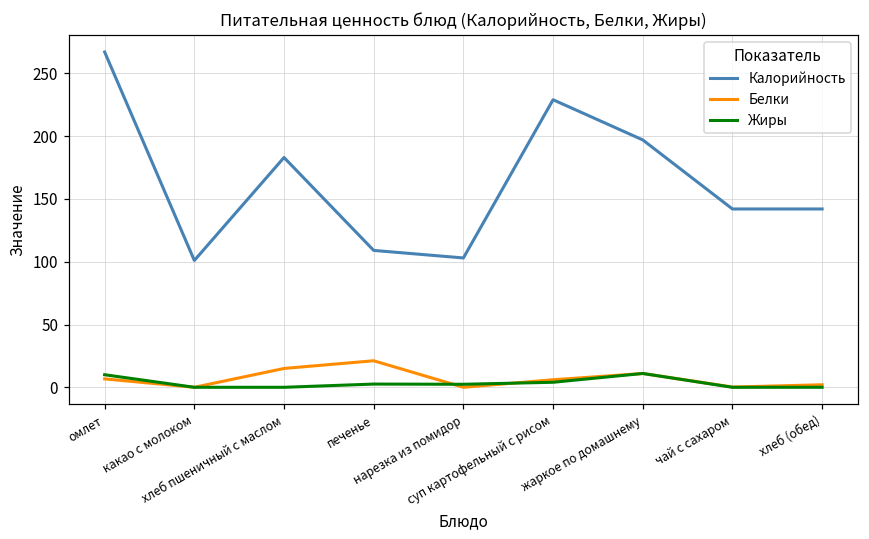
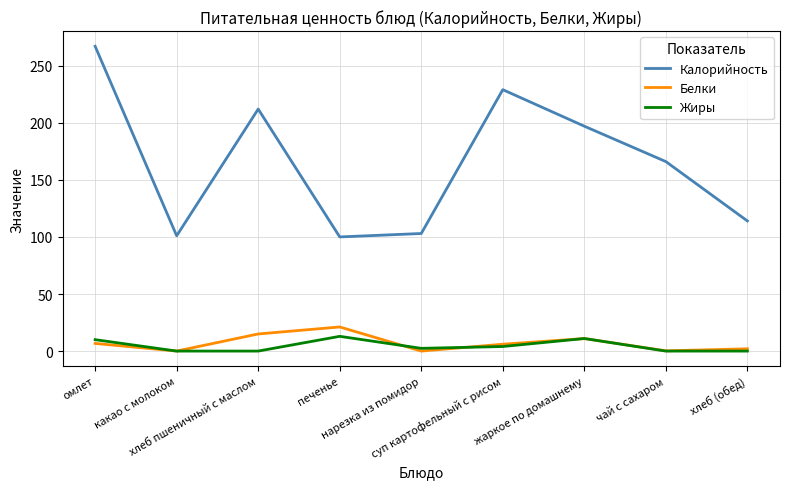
  {
    "Калорийность": {
      "омлет": 267,
      "какао с молоком": 101,
-     "хлеб пшеничный с маслом": 183,
-     "печенье": 109,
+     "хлеб пшеничный с маслом": 212,
+     "печенье": 100,
      "нарезка из помидор": 103,
      "суп картофельный с рисом": 229,
      "жаркое по домашнему": 197,
-     "чай с сахаром": 142,
-     "хлеб (обед)": 142
+     "чай с сахаром": 166,
+     "хлеб (обед)": 114
    },
    "Белки": {
      "омлет": 7,
      "хлеб пшеничный с маслом": 15,
      "печенье": 21,
      "нарезка из помидор": 0
    },
    "Жиры": {
      "омлет": 10,
      "хлеб пшеничный с маслом": 0,
-     "печенье": 3,
+     "печенье": 13,
      "нарезка из помидор": 2
    }
  }
